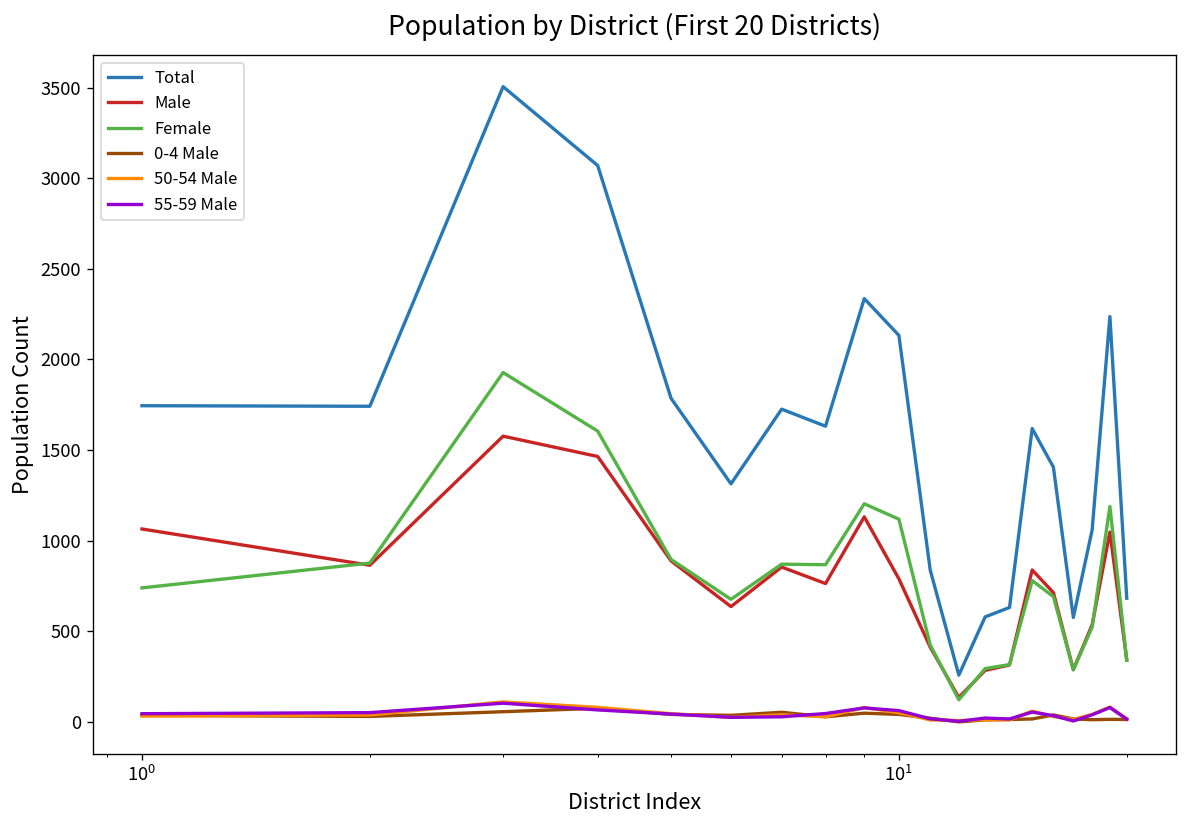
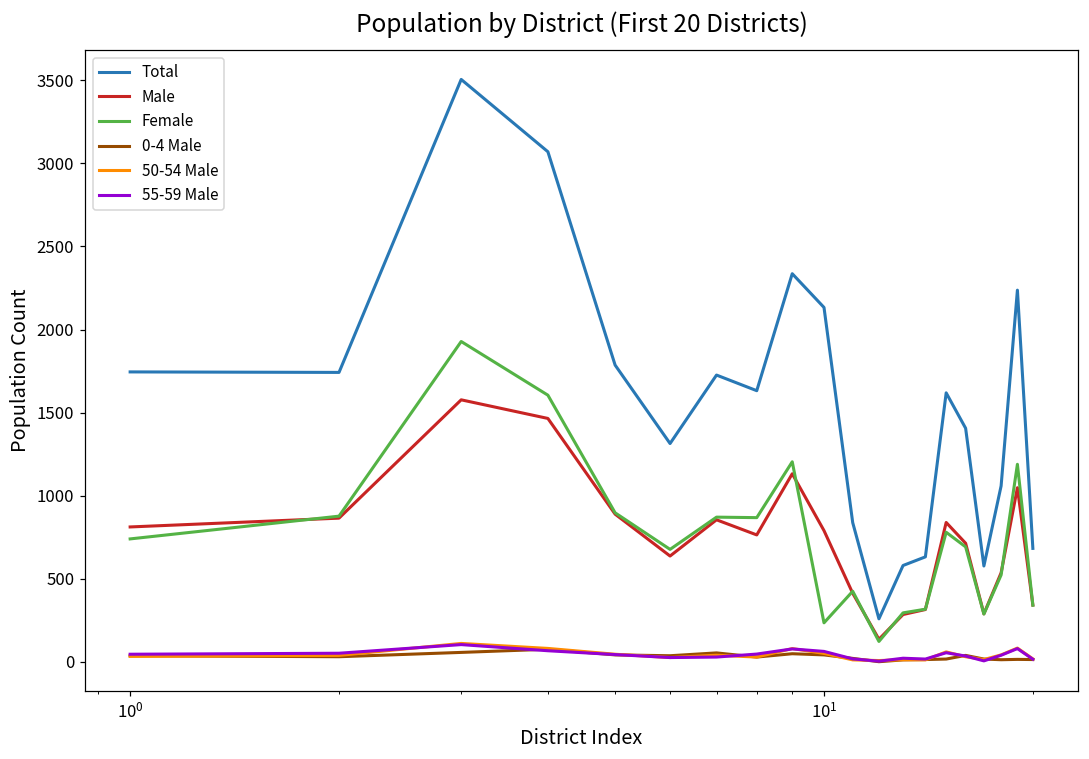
  {
    "Total": {
      "10^0": 1750,
      "10^1": 2130
    },
    "Male": {
-     "10^0": 1070,
+     "10^0": 810,
      "10^1": 790
    },
    "Female": {
      "10^0": 740,
-     "10^1": 1120
+     "10^1": 240
    }
  }
